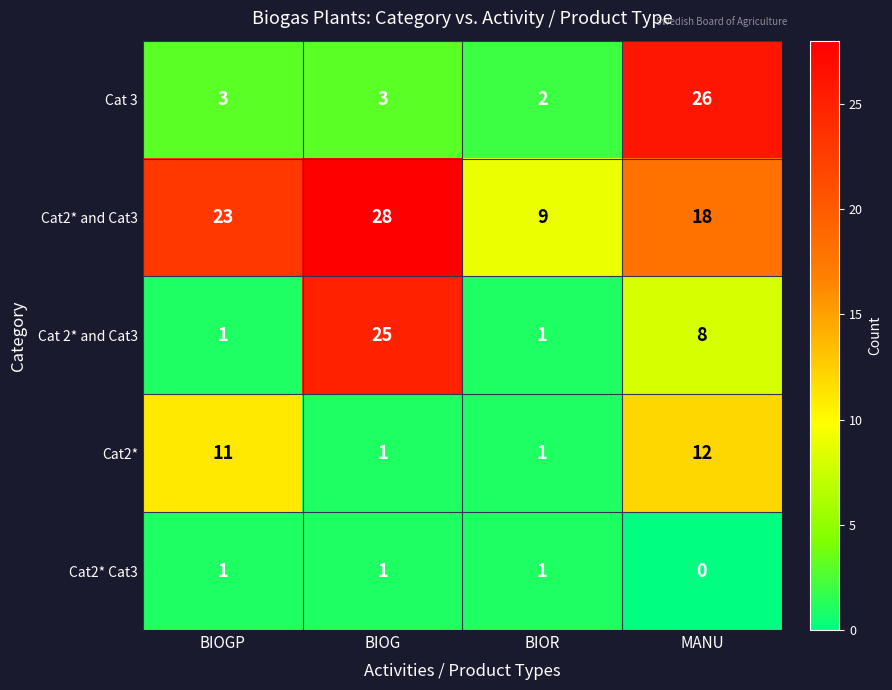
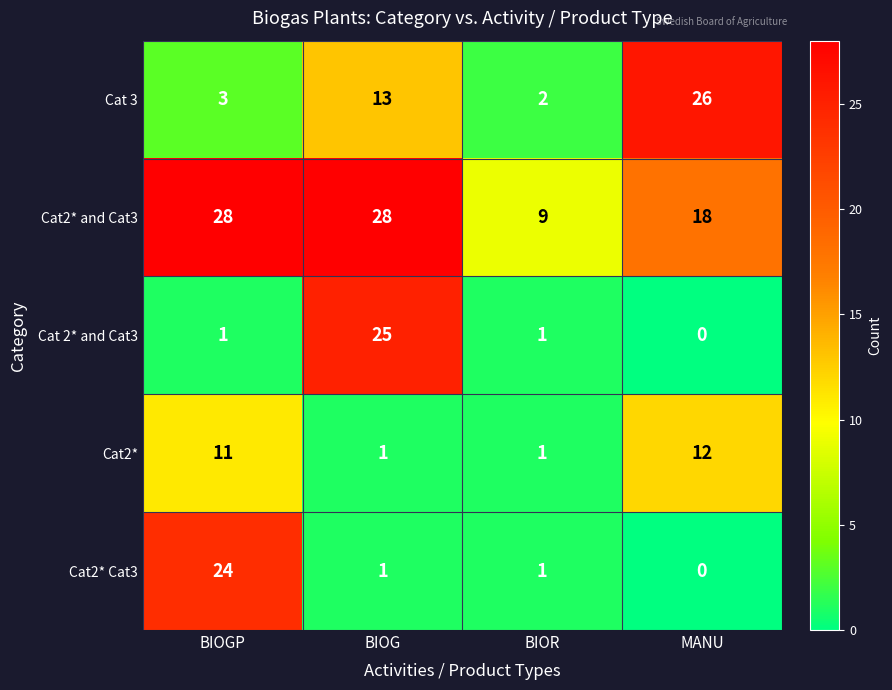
  {
    "Cat 3": {
      "BIOGP": 3,
-     "BIOG": 3,
+     "BIOG": 13,
      "BIOR": 2,
      "MANU": 26
    },
    "Cat2* and Cat3": {
-     "BIOGP": 23,
+     "BIOGP": 28,
      "BIOG": 28,
      "BIOR": 9,
      "MANU": 18
    },
    "Cat 2* and Cat3": {
      "BIOGP": 1,
      "BIOG": 25,
      "BIOR": 1,
-     "MANU": 8
+     "MANU": 0
    },
    "Cat2*": {
      "BIOGP": 11,
      "BIOG": 1,
      "BIOR": 1,
      "MANU": 12
    },
    "Cat2* Cat3": {
-     "BIOGP": 1,
+     "BIOGP": 24,
      "BIOG": 1,
      "BIOR": 1,
      "MANU": 0
    }
  }
